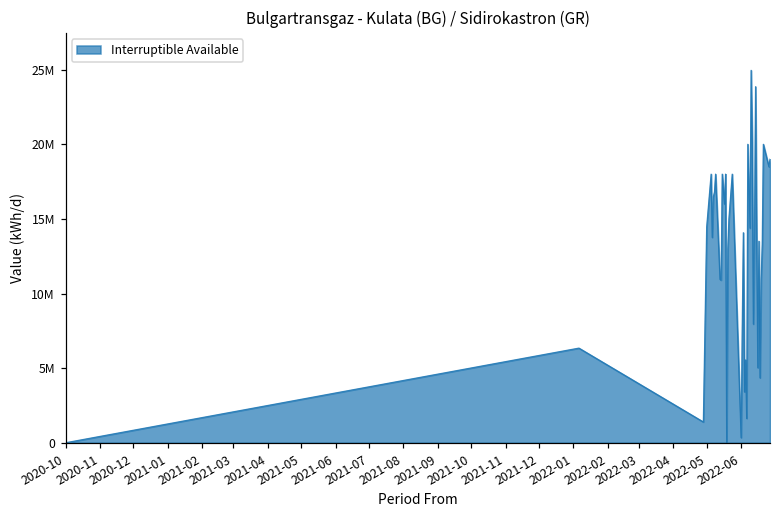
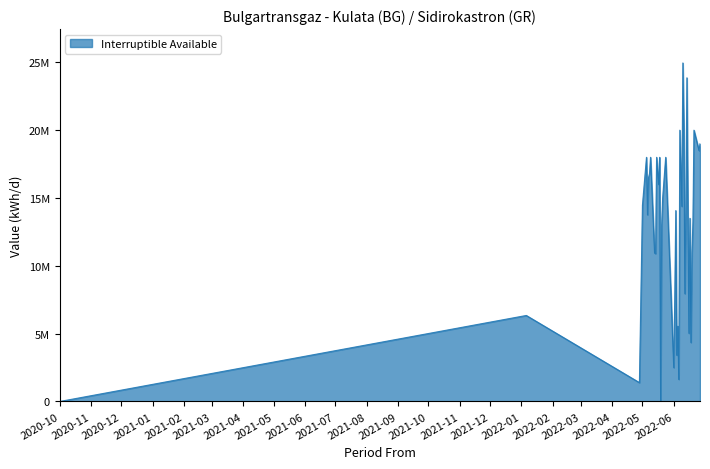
  {
    "2020-10": 0,
    "2022-05": 14500000,
-   "2022-06": 300000
+   "2022-06": 2500000
  }
